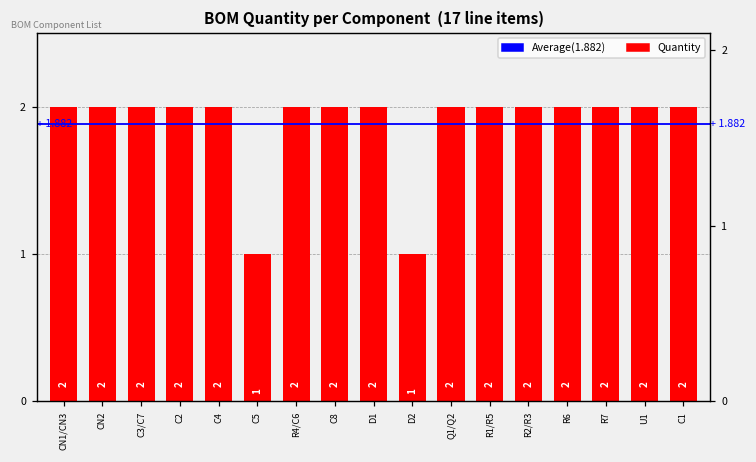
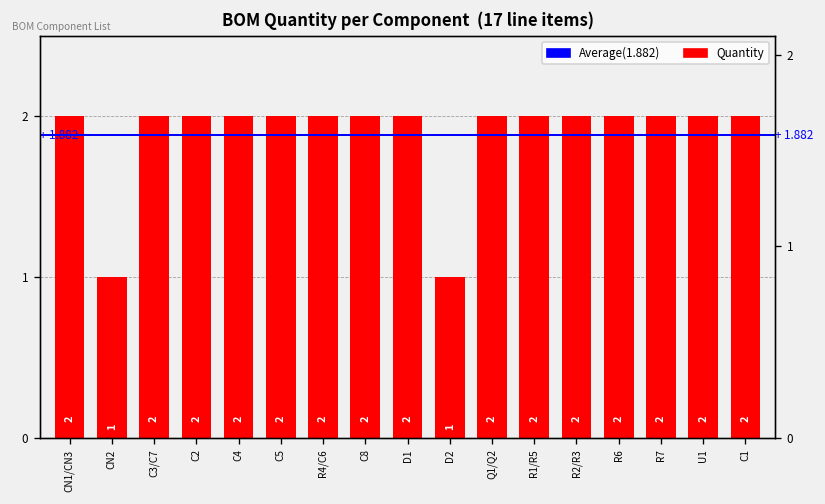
  {
    "CN1/CN3": 2,
-   "CN2": 2,
+   "CN2": 1,
    "C3/C7": 2,
    "C2": 2,
    "C4": 2,
-   "C5": 1,
+   "C5": 2,
    "R4/C6": 2,
    "C8": 2,
    "D1": 2,
    "D2": 1,
    "Q1/Q2": 2,
    "R1/R5": 2,
    "R2/R3": 2,
    "R6": 2,
    "R7": 2,
    "U1": 2,
    "C1": 2
  }
